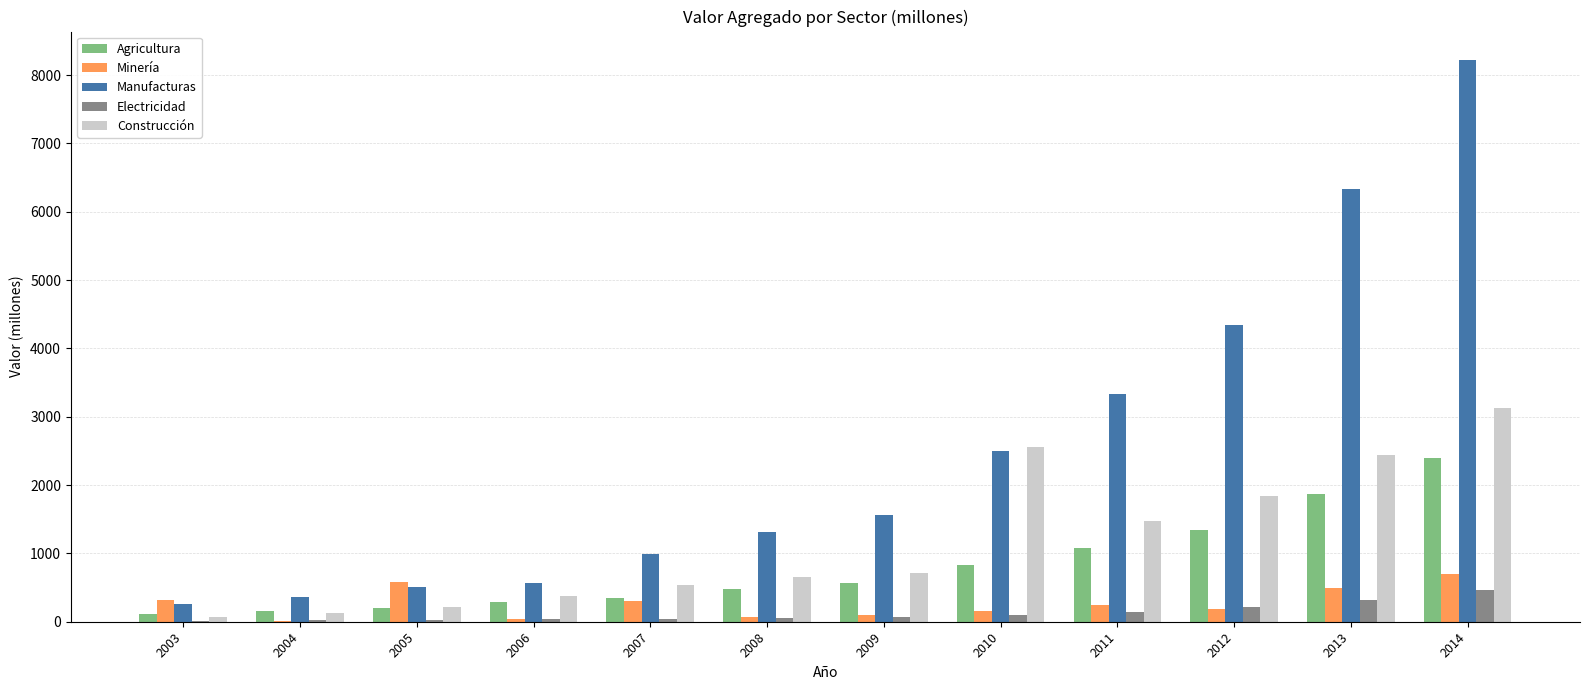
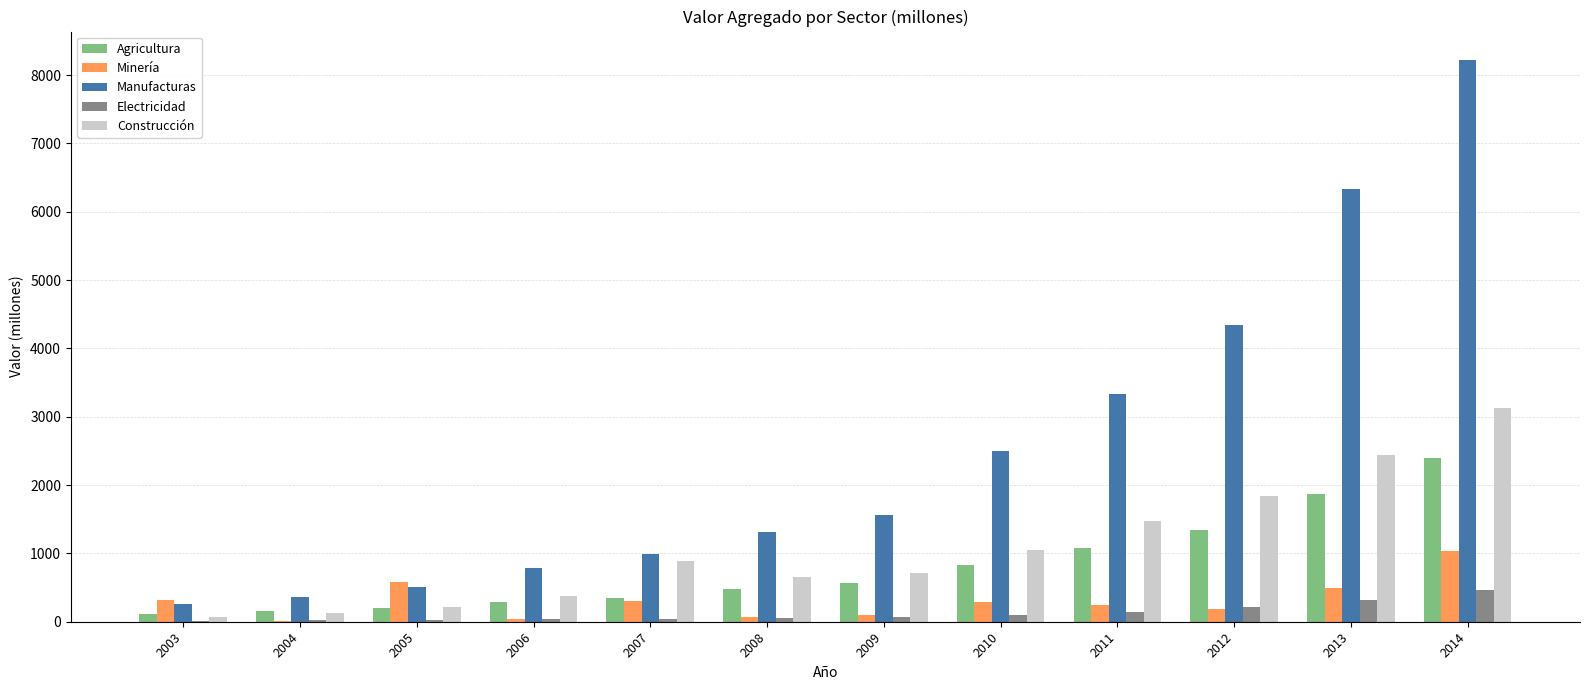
  {
    "Minería": {
      "2003": 300,
      "2005": 600,
      "2006": 0,
      "2007": 300,
      "2008": 100,
      "2009": 100,
-     "2010": 200,
+     "2010": 300,
      "2011": 200,
      "2012": 200,
      "2013": 500,
-     "2014": 700
+     "2014": 1000
    },
    "Manufacturas": {
      "2003": 300,
      "2004": 400,
      "2005": 500,
-     "2006": 600,
+     "2006": 800,
      "2007": 1000,
      "2008": 1300,
      "2009": 1600,
      "2010": 2500,
      "2011": 3300,
      "2012": 4300,
      "2013": 6300,
      "2014": 8200
    },
    "Construcción": {
      "2003": 100,
      "2004": 100,
      "2005": 200,
      "2006": 400,
-     "2007": 500,
+     "2007": 900,
      "2008": 700,
      "2009": 700,
-     "2010": 2600,
+     "2010": 1000,
      "2011": 1500,
      "2012": 1800,
      "2013": 2400,
      "2014": 3100
    }
  }
